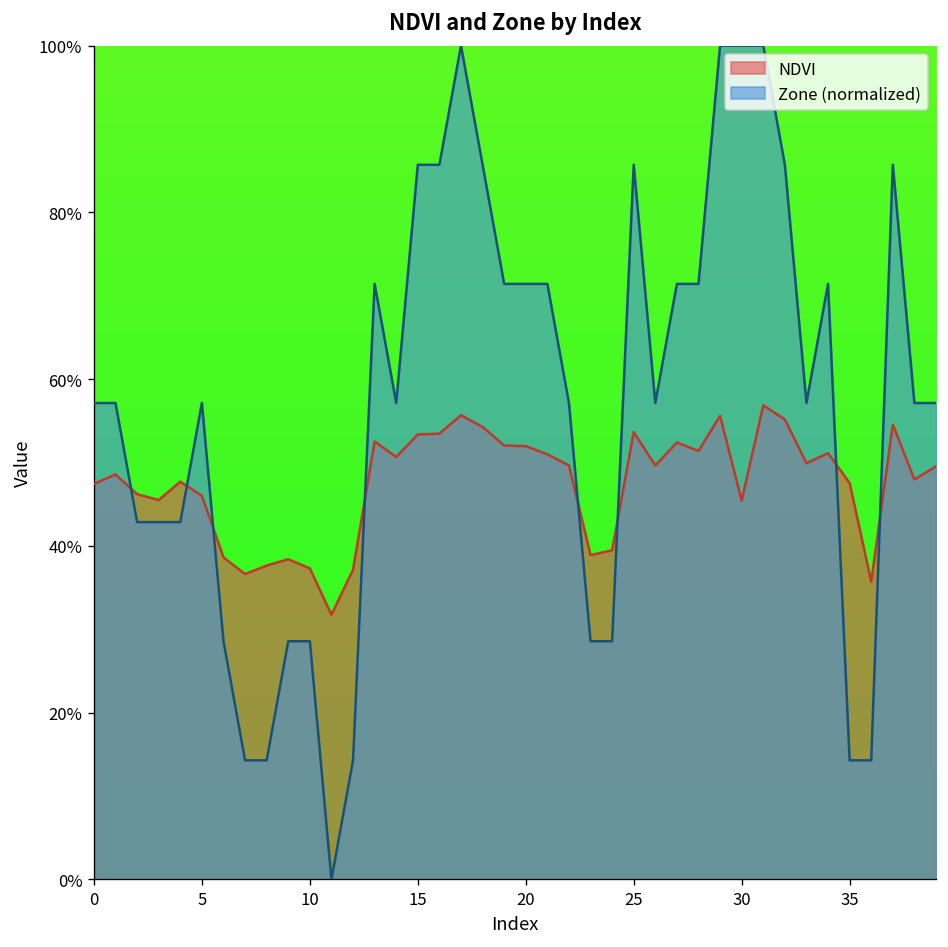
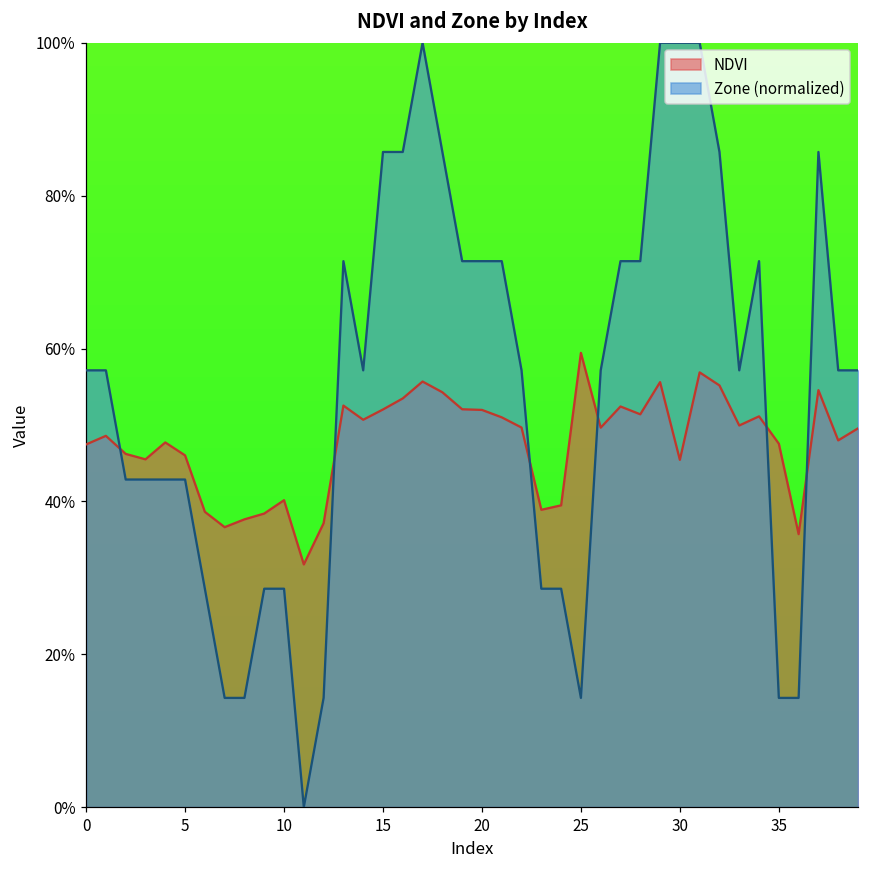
  {
    "NDVI": {
      "0": "47%",
      "5": "46%",
-     "10": "37%",
-     "15": "53%",
+     "10": "40%",
+     "15": "52%",
      "20": "52%",
-     "25": "54%",
+     "25": "59%",
      "30": "45%",
      "35": "48%"
    },
    "Zone (normalized)": {
      "0": "57%",
-     "5": "57%",
+     "5": "43%",
      "10": "29%",
      "15": "86%",
      "20": "71%",
-     "25": "86%",
+     "25": "14%",
      "30": "100%",
      "35": "14%"
    }
  }
